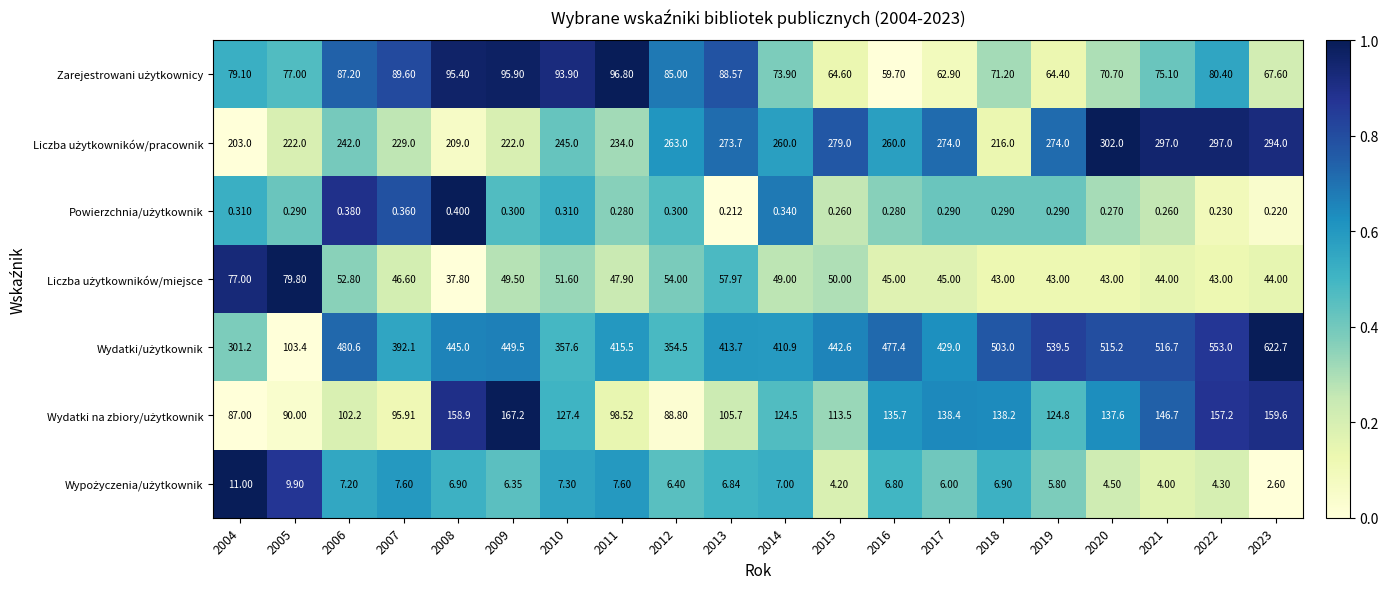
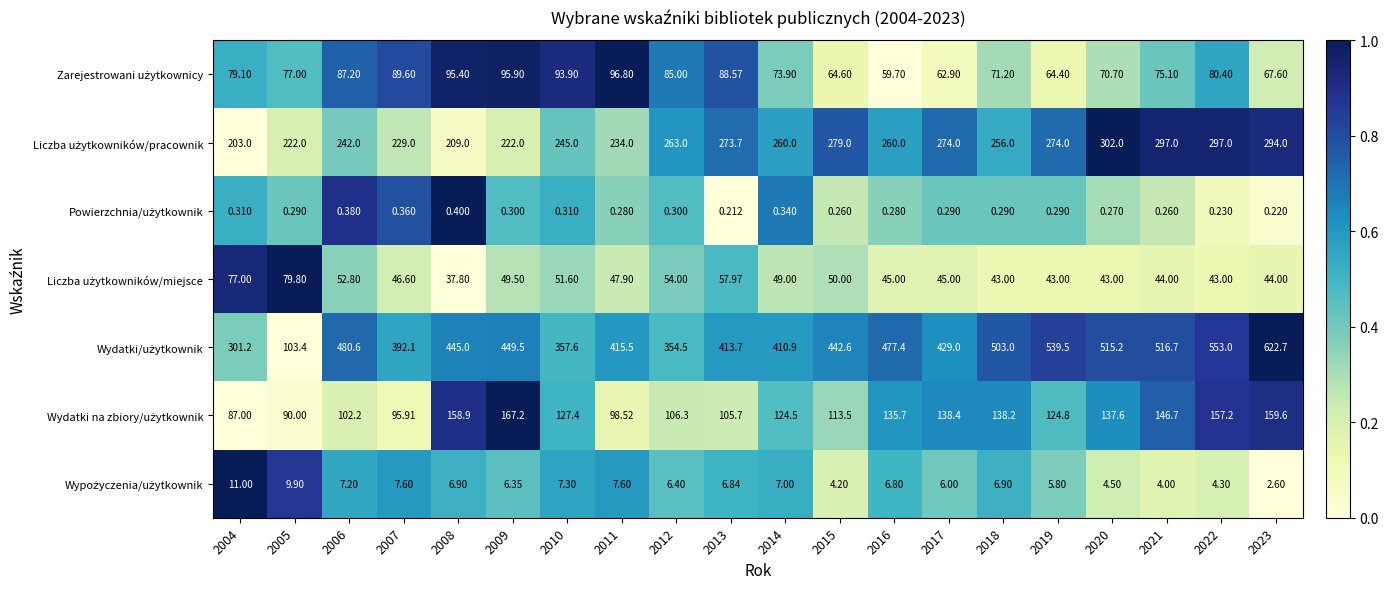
  {
    "Zarejestrowani użytkownicy": {
      "2004": 79.10,
      "2005": 77.00,
      "2006": 87.20,
      "2007": 89.60,
      "2008": 95.40,
      "2009": 95.90,
      "2010": 93.90,
      "2011": 96.80,
      "2012": 85.00,
      "2013": 88.57,
      "2014": 73.90,
      "2015": 64.60,
      "2016": 59.70,
      "2017": 62.90,
      "2018": 71.20,
      "2019": 64.40,
      "2020": 70.70,
      "2021": 75.10,
      "2022": 80.40,
      "2023": 67.60
    },
    "Liczba użytkowników/pracownik": {
      "2004": 203.0,
      "2005": 222.0,
      "2006": 242.0,
      "2007": 229.0,
      "2008": 209.0,
      "2009": 222.0,
      "2010": 245.0,
      "2011": 234.0,
      "2012": 263.0,
      "2013": 273.7,
      "2014": 260.0,
      "2015": 279.0,
      "2016": 260.0,
      "2017": 274.0,
-     "2018": 216.0,
+     "2018": 256.0,
      "2019": 274.0,
      "2020": 302.0,
      "2021": 297.0,
      "2022": 297.0,
      "2023": 294.0
    },
    "Powierzchnia/użytkownik": {
      "2004": 0.310,
      "2005": 0.290,
      "2006": 0.380,
      "2007": 0.360,
      "2008": 0.400,
      "2009": 0.300,
      "2010": 0.310,
      "2011": 0.280,
      "2012": 0.300,
      "2013": 0.212,
      "2014": 0.340,
      "2015": 0.260,
      "2016": 0.280,
      "2017": 0.290,
      "2018": 0.290,
      "2019": 0.290,
      "2020": 0.270,
      "2021": 0.260,
      "2022": 0.230,
      "2023": 0.220
    },
    "Liczba użytkowników/miejsce": {
      "2004": 77.00,
      "2005": 79.80,
      "2006": 52.80,
      "2007": 46.60,
      "2008": 37.80,
      "2009": 49.50,
      "2010": 51.60,
      "2011": 47.90,
      "2012": 54.00,
      "2013": 57.97,
      "2014": 49.00,
      "2015": 50.00,
      "2016": 45.00,
      "2017": 45.00,
      "2018": 43.00,
      "2019": 43.00,
      "2020": 43.00,
      "2021": 44.00,
      "2022": 43.00,
      "2023": 44.00
    },
    "Wydatki/użytkownik": {
      "2004": 301.2,
      "2005": 103.4,
      "2006": 480.6,
      "2007": 392.1,
      "2008": 445.0,
      "2009": 449.5,
      "2010": 357.6,
      "2011": 415.5,
      "2012": 354.5,
      "2013": 413.7,
      "2014": 410.9,
      "2015": 442.6,
      "2016": 477.4,
      "2017": 429.0,
      "2018": 503.0,
      "2019": 539.5,
      "2020": 515.2,
      "2021": 516.7,
      "2022": 553.0,
      "2023": 622.7
    },
    "Wydatki na zbiory/użytkownik": {
      "2004": 87.00,
      "2005": 90.00,
      "2006": 102.2,
      "2007": 95.91,
      "2008": 158.9,
      "2009": 167.2,
      "2010": 127.4,
      "2011": 98.52,
-     "2012": 88.80,
+     "2012": 106.3,
      "2013": 105.7,
      "2014": 124.5,
      "2015": 113.5,
      "2016": 135.7,
      "2017": 138.4,
      "2018": 138.2,
      "2019": 124.8,
      "2020": 137.6,
      "2021": 146.7,
      "2022": 157.2,
      "2023": 159.6
    },
    "Wypożyczenia/użytkownik": {
      "2004": 11.00,
      "2005": 9.90,
      "2006": 7.20,
      "2007": 7.60,
      "2008": 6.90,
      "2009": 6.35,
      "2010": 7.30,
      "2011": 7.60,
      "2012": 6.40,
      "2013": 6.84,
      "2014": 7.00,
      "2015": 4.20,
      "2016": 6.80,
      "2017": 6.00,
      "2018": 6.90,
      "2019": 5.80,
      "2020": 4.50,
      "2021": 4.00,
      "2022": 4.30,
      "2023": 2.60
    }
  }
